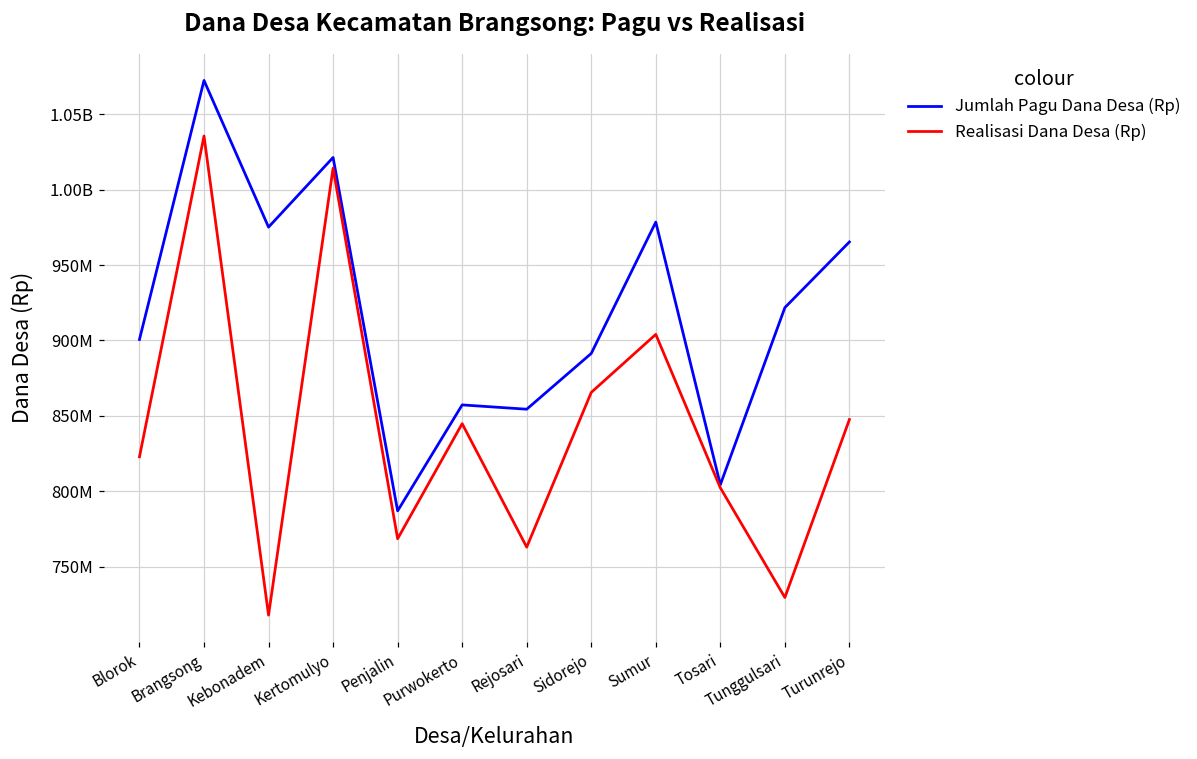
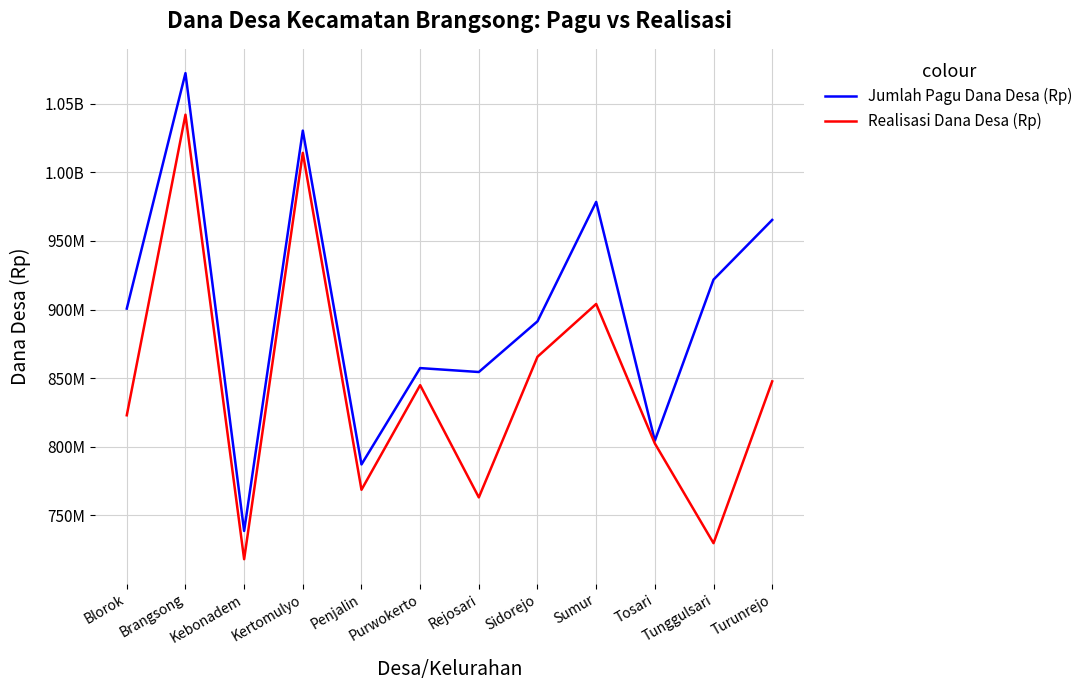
  {
    "Jumlah Pagu Dana Desa (Rp)": {
      "Blorok": 901000000,
      "Brangsong": 1072000000,
-     "Kebonadem": 975000000,
-     "Kertomulyo": 1021000000,
+     "Kebonadem": 739000000,
+     "Kertomulyo": 1030000000,
      "Penjalin": 787000000,
      "Purwokerto": 857000000,
      "Rejosari": 854000000,
      "Sidorejo": 891000000,
      "Sumur": 978000000,
      "Tosari": 804000000,
      "Tunggulsari": 922000000,
      "Turunrejo": 965000000
    },
    "Realisasi Dana Desa (Rp)": {
      "Blorok": 823000000,
-     "Brangsong": 1036000000,
+     "Brangsong": 1042000000,
      "Kebonadem": 718000000,
      "Kertomulyo": 1014000000,
      "Penjalin": 769000000,
      "Purwokerto": 845000000,
      "Rejosari": 763000000,
      "Sidorejo": 866000000,
      "Sumur": 904000000,
      "Tosari": 802000000,
      "Tunggulsari": 730000000,
      "Turunrejo": 848000000
    }
  }
